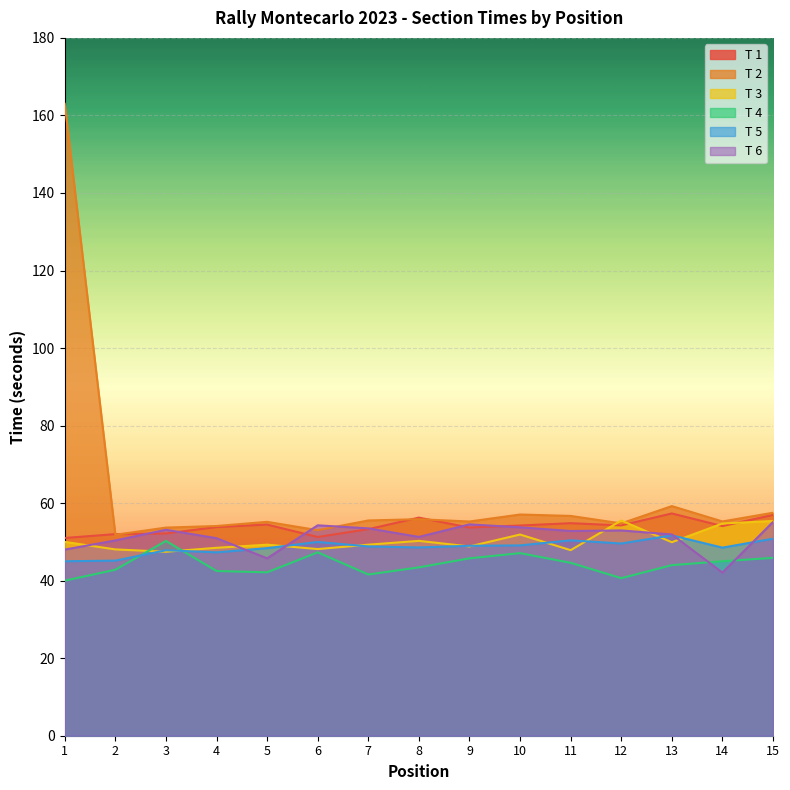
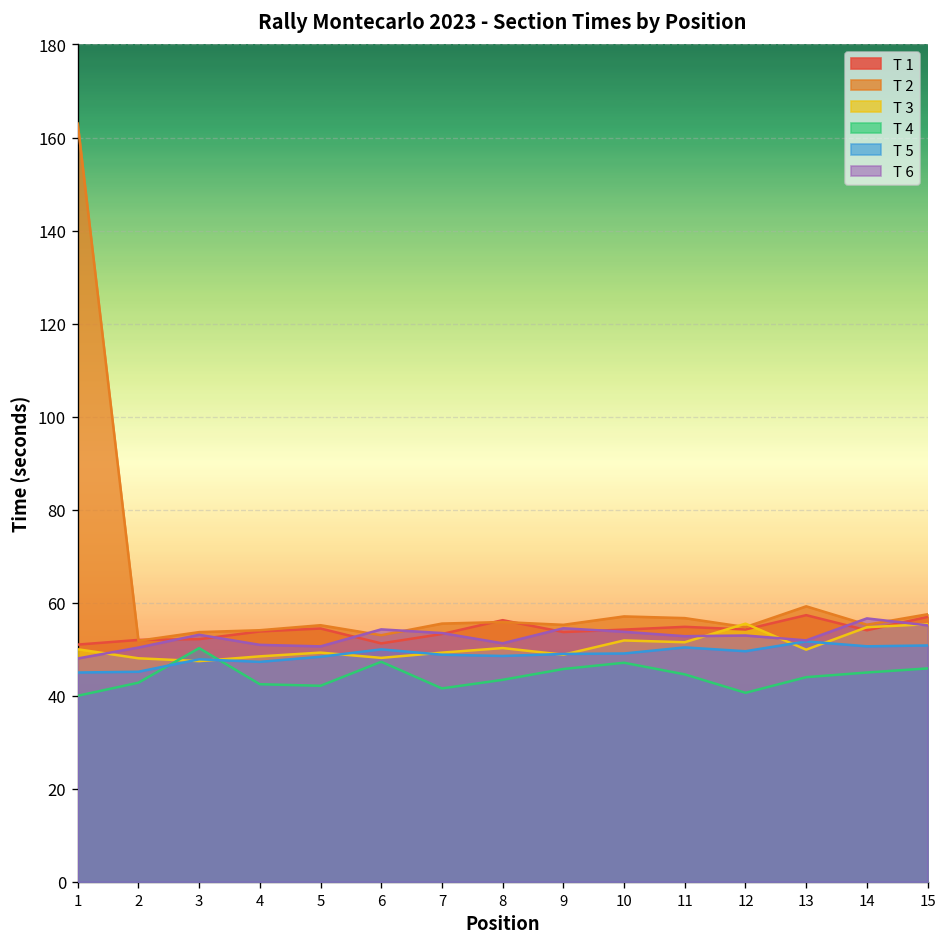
  {
    "T 3": {
      "1": 50,
      "2": 48,
      "4": 48,
      "5": 49,
      "6": 48,
      "8": 50,
      "10": 52,
-     "11": 48,
+     "11": 52,
      "12": 56,
      "13": 50
    },
    "T 4": {
      "1": 40,
      "2": 43,
      "3": 50,
      "4": 42,
      "5": 42,
      "6": 47,
      "7": 42,
      "8": 43,
      "9": 46,
      "10": 47,
      "11": 45,
      "12": 41,
      "13": 44,
      "14": 45,
      "15": 46
    },
    "T 5": {
      "1": 45,
      "2": 45,
      "4": 47,
      "5": 48,
      "6": 50,
      "8": 49,
      "10": 49,
      "11": 50,
      "12": 50,
-     "14": 49,
+     "14": 51,
      "15": 51
    },
    "T 6": {
      "1": 48,
      "2": 50,
      "4": 51,
-     "5": 46,
+     "5": 51,
      "6": 54,
      "8": 51,
      "9": 55,
      "11": 53,
      "12": 53,
-     "14": 42
+     "14": 57
    }
  }
